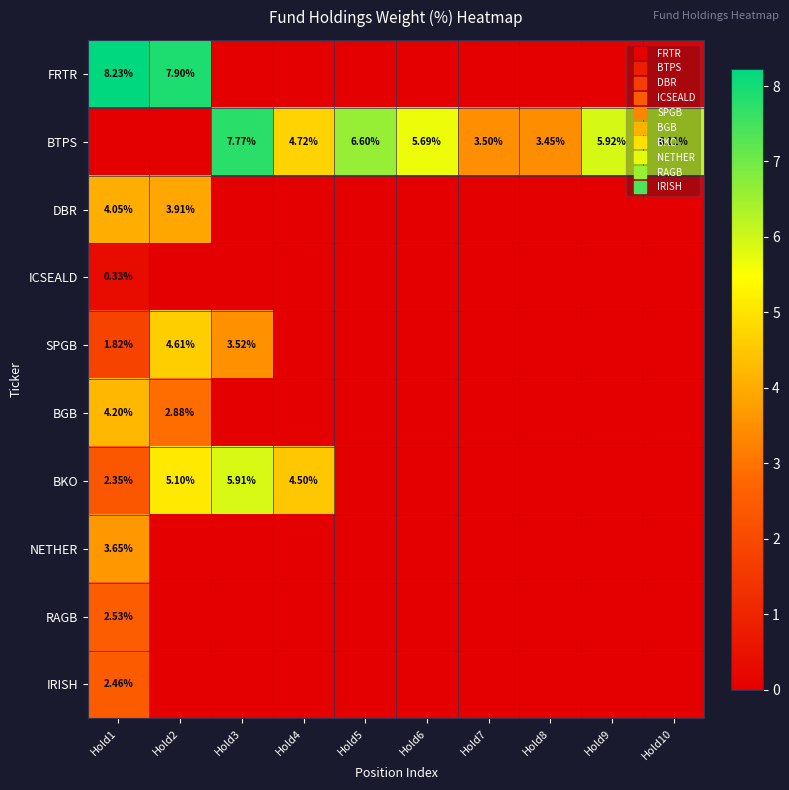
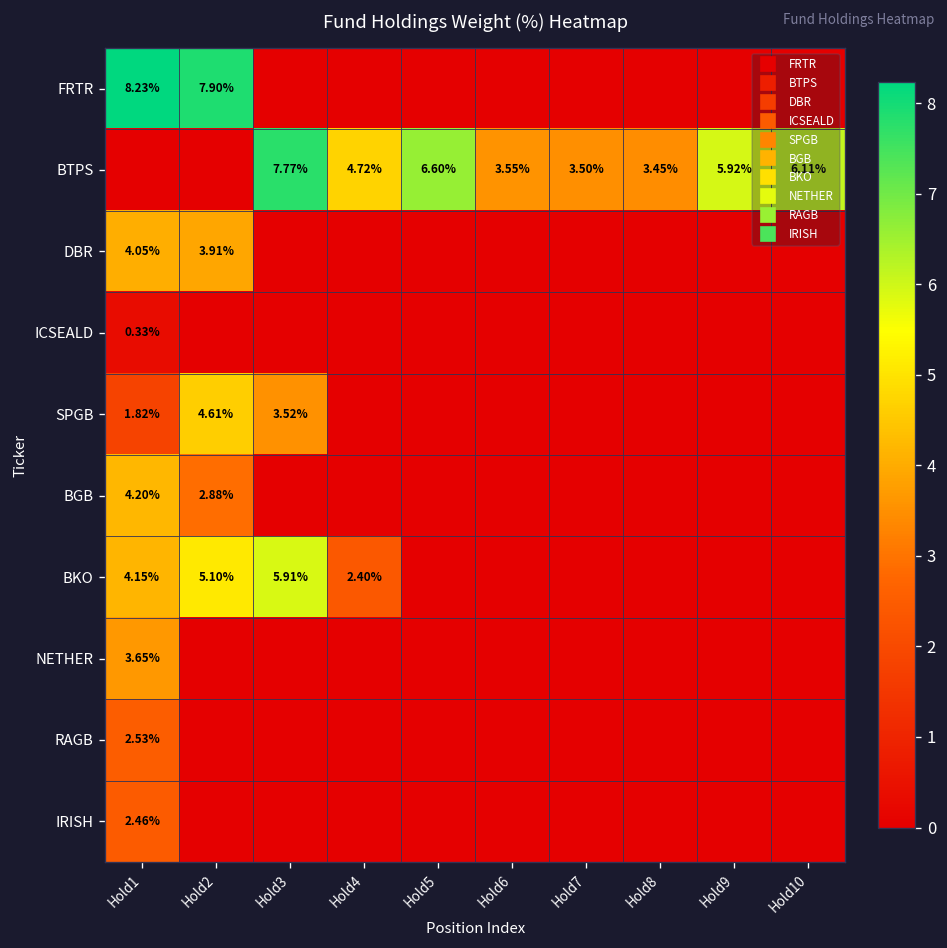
  {
    "FRTR": {
      "Hold1": "8.23%",
      "Hold2": "7.90%"
    },
    "BTPS": {
      "Hold3": "7.77%",
      "Hold4": "4.72%",
      "Hold5": "6.60%",
-     "Hold6": "5.69%",
+     "Hold6": "3.55%",
      "Hold7": "3.50%",
      "Hold8": "3.45%"
    },
    "DBR": {
      "Hold1": "4.05%",
      "Hold2": "3.91%"
    },
    "ICSEALD": {
      "Hold1": "0.33%"
    },
    "SPGB": {
      "Hold1": "1.82%",
      "Hold2": "4.61%",
      "Hold3": "3.52%"
    },
    "BGB": {
      "Hold1": "4.20%",
      "Hold2": "2.88%"
    },
    "BKO": {
-     "Hold1": "2.35%",
+     "Hold1": "4.15%",
      "Hold2": "5.10%",
      "Hold3": "5.91%",
-     "Hold4": "4.50%"
+     "Hold4": "2.40%"
    },
    "NETHER": {
      "Hold1": "3.65%"
    },
    "RAGB": {
      "Hold1": "2.53%"
    },
    "IRISH": {
      "Hold1": "2.46%"
    }
  }
